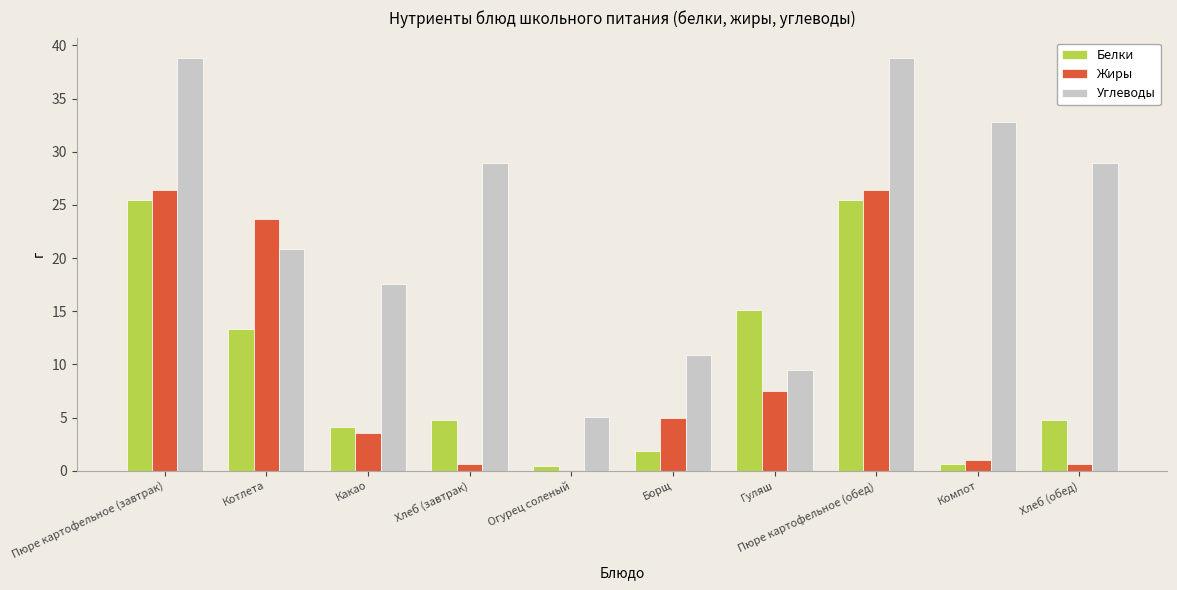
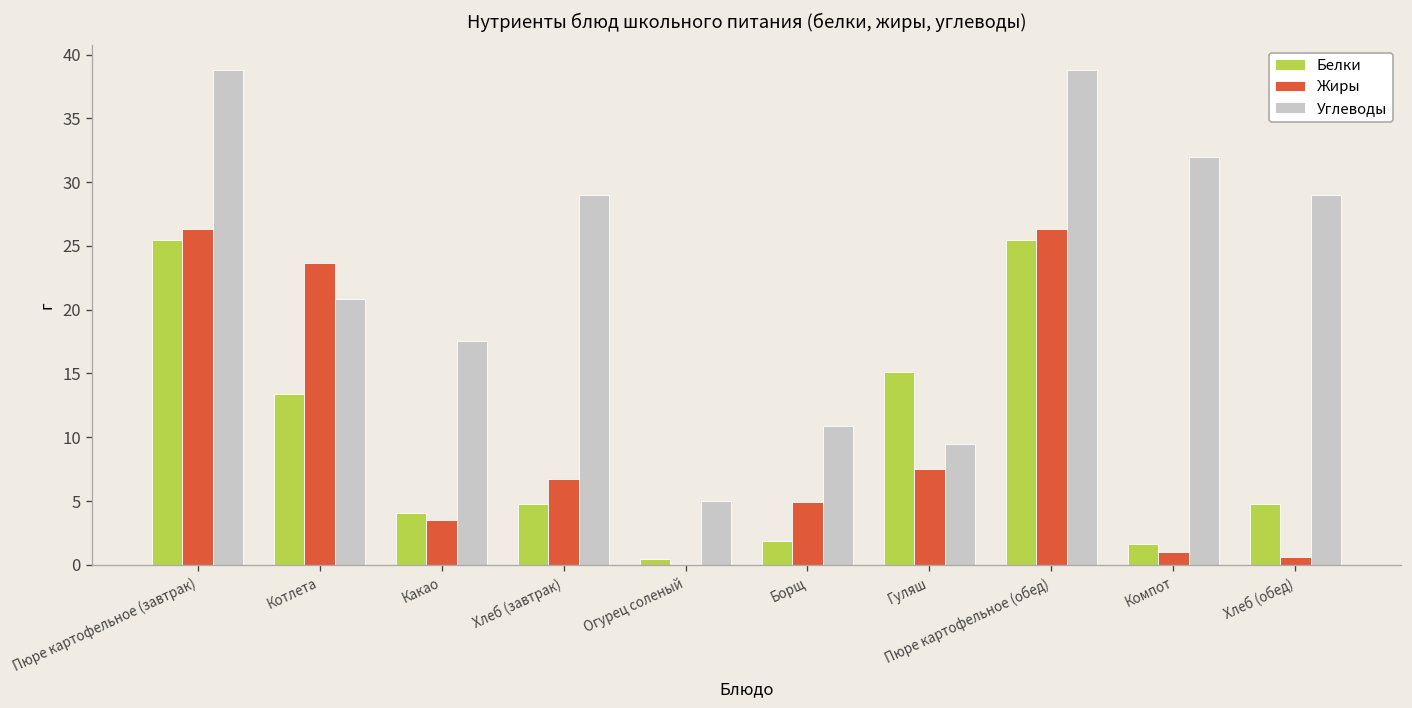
  {
    "Белки": {
      "Пюре картофельное (завтрак)": 25.4,
      "Котлета": 13.4,
      "Какао": 4.1,
      "Хлеб (завтрак)": 4.7,
      "Огурец соленый": 0.5,
      "Борщ": 1.9,
      "Гуляш": 15.1,
      "Пюре картофельное (обед)": 25.4,
-     "Компот": 0.7,
+     "Компот": 1.7,
      "Хлеб (обед)": 4.7
    },
    "Жиры": {
      "Пюре картофельное (завтрак)": 26.4,
      "Котлета": 23.6,
      "Какао": 3.5,
-     "Хлеб (завтрак)": 0.6,
+     "Хлеб (завтрак)": 6.7,
      "Борщ": 4.9,
      "Гуляш": 7.5,
      "Пюре картофельное (обед)": 26.4,
      "Компот": 1.0,
      "Хлеб (обед)": 0.6
    },
    "Углеводы": {
      "Пюре картофельное (завтрак)": 38.8,
      "Котлета": 20.9,
      "Какао": 17.6,
      "Хлеб (завтрак)": 29.0,
      "Огурец соленый": 5.0,
      "Борщ": 10.9,
      "Гуляш": 9.5,
      "Пюре картофельное (обед)": 38.8,
-     "Компот": 32.8,
+     "Компот": 32.0,
      "Хлеб (обед)": 29.0
    }
  }
